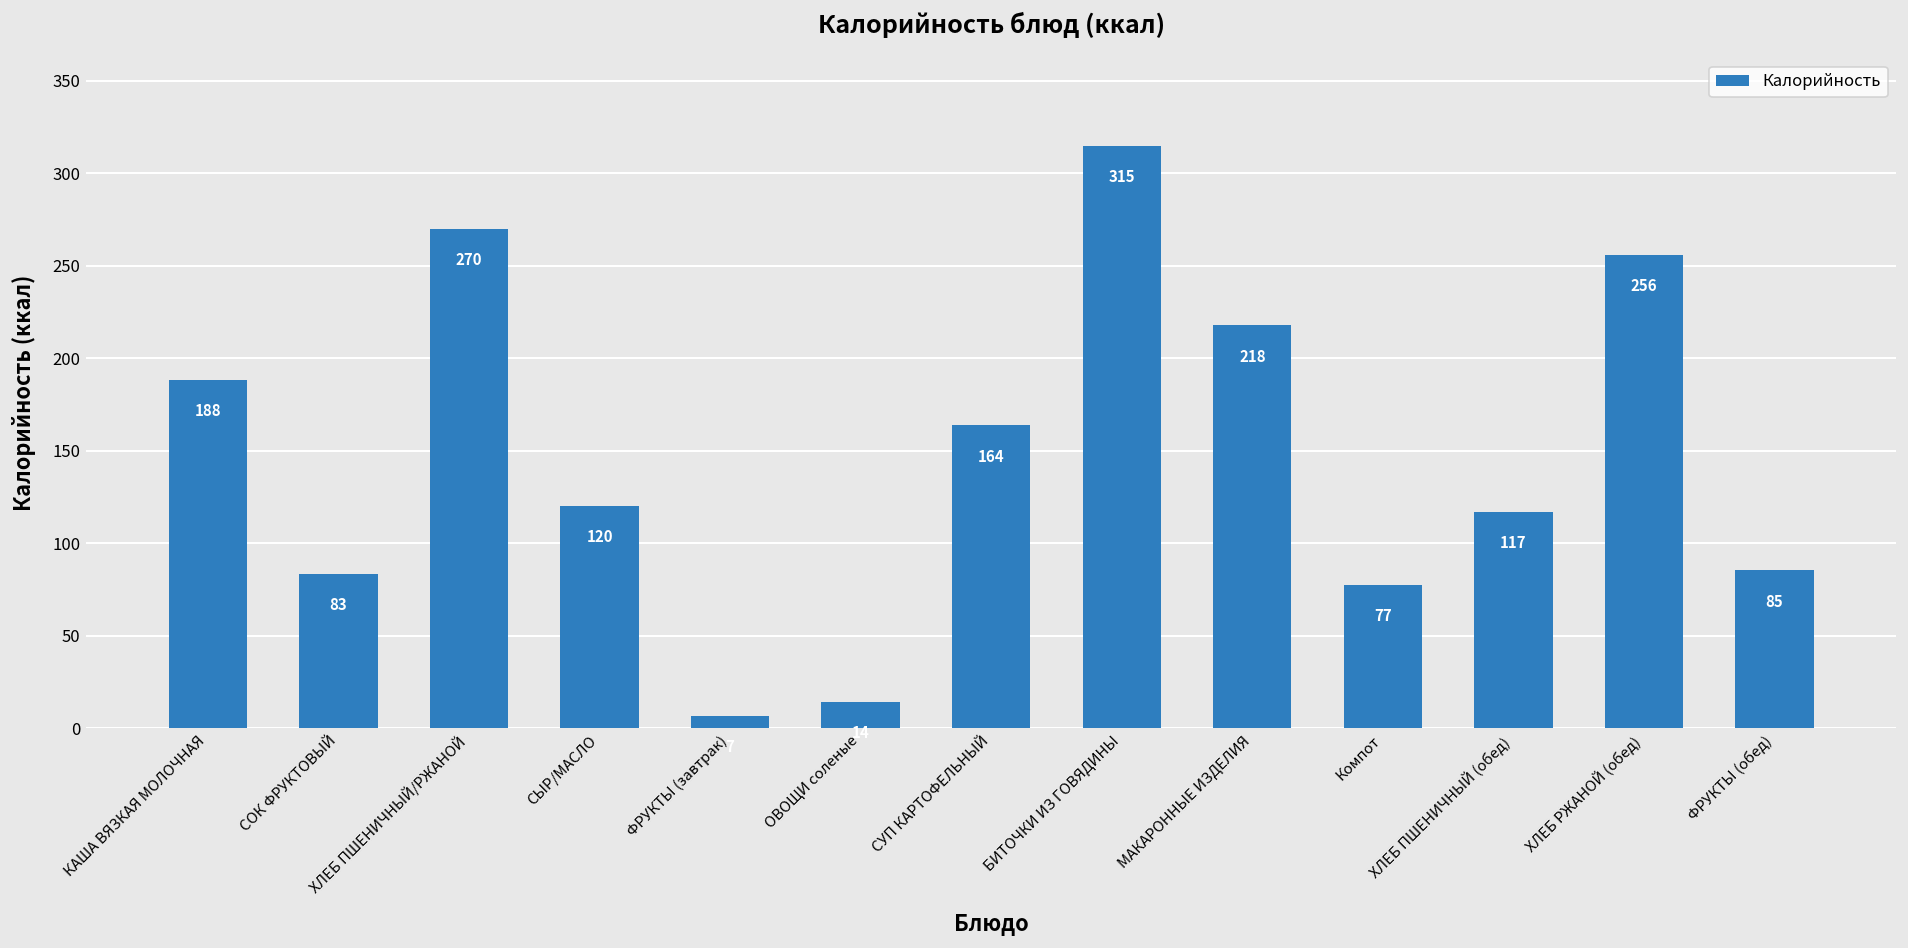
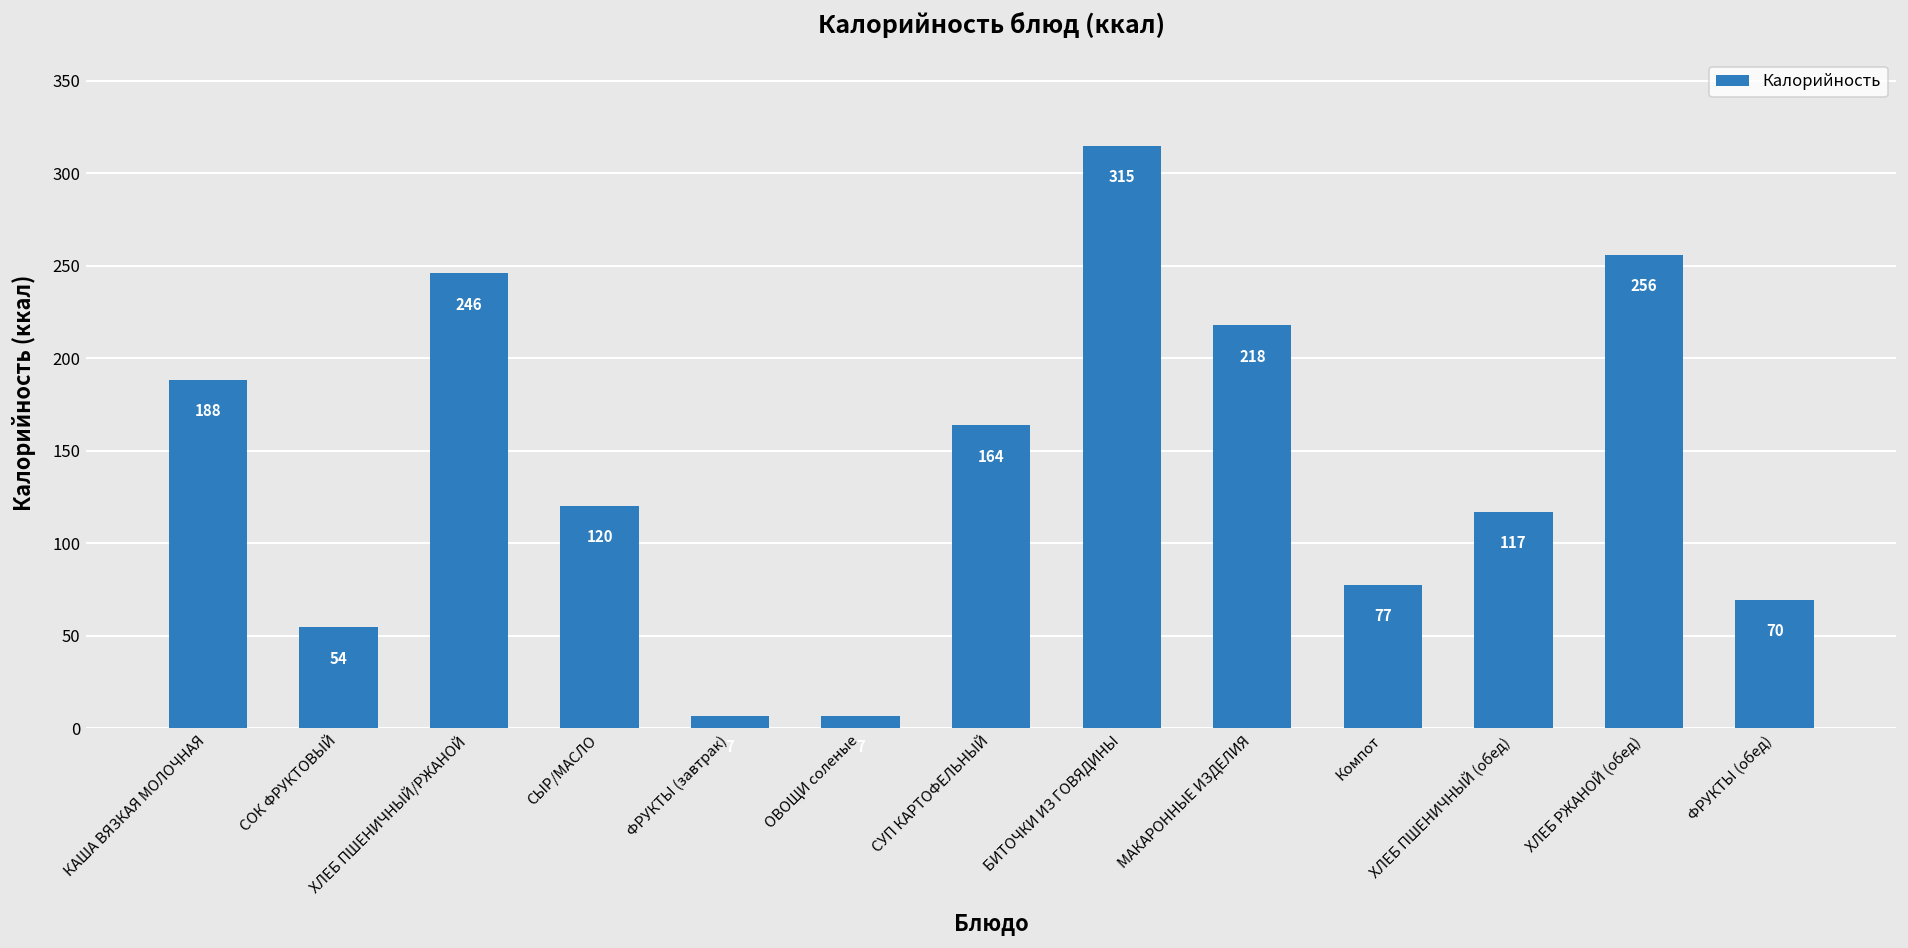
  {
    "КАША ВЯЗКАЯ МОЛОЧНАЯ": 188,
-   "СОК ФРУКТОВЫЙ": 83,
-   "ХЛЕБ ПШЕНИЧНЫЙ/РЖАНОЙ": 270,
+   "СОК ФРУКТОВЫЙ": 54,
+   "ХЛЕБ ПШЕНИЧНЫЙ/РЖАНОЙ": 246,
    "СЫР/МАСЛО": 120,
-   "ОВОЩИ соленые": 14,
+   "ОВОЩИ соленые": 7,
    "СУП КАРТОФЕЛЬНЫЙ": 164,
    "БИТОЧКИ ИЗ ГОВЯДИНЫ": 315,
    "МАКАРОННЫЕ ИЗДЕЛИЯ": 218,
    "Компот": 77,
    "ХЛЕБ ПШЕНИЧНЫЙ (обед)": 117,
    "ХЛЕБ РЖАНОЙ (обед)": 256,
-   "ФРУКТЫ (обед)": 85
+   "ФРУКТЫ (обед)": 70
  }
